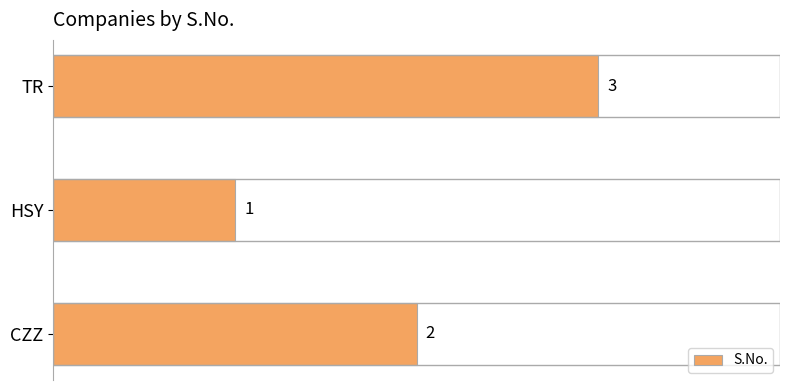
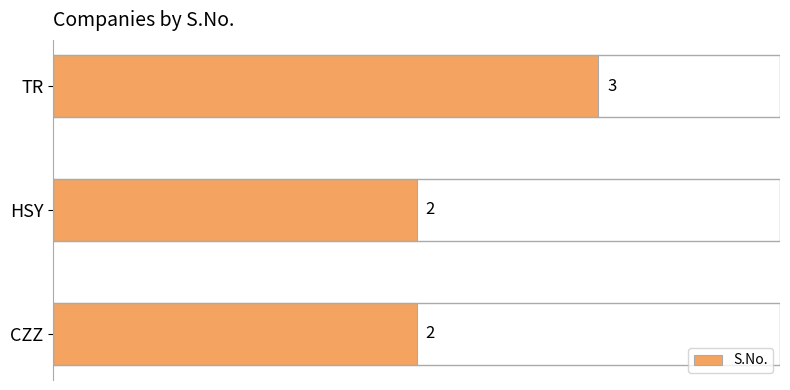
  {
    "TR": 3,
-   "HSY": 1,
+   "HSY": 2,
    "CZZ": 2
  }
